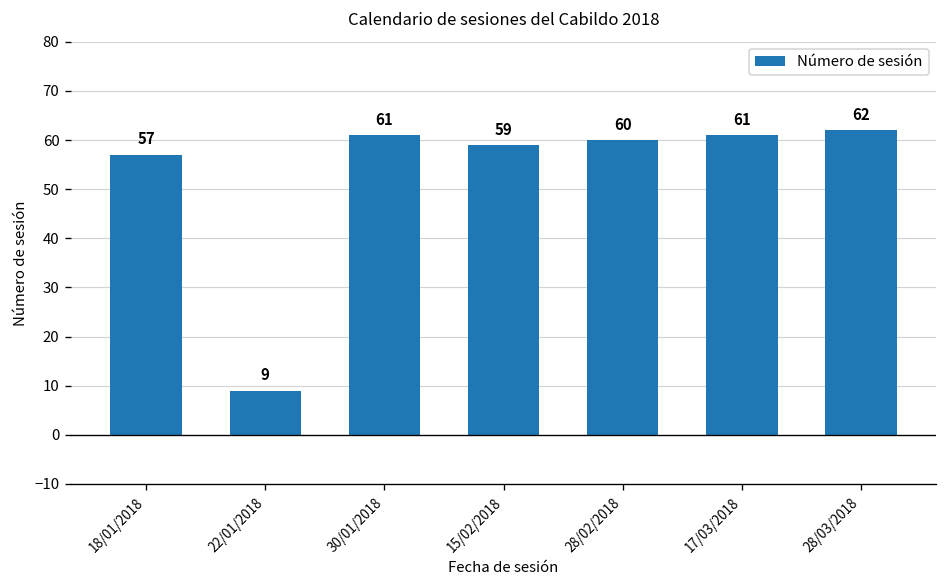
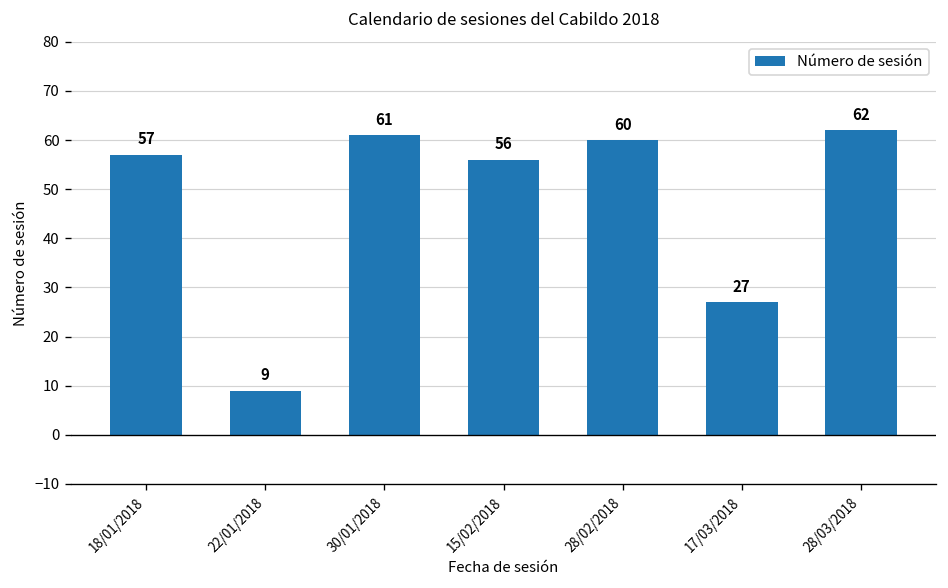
  {
    "18/01/2018": 57,
    "22/01/2018": 9,
    "30/01/2018": 61,
-   "15/02/2018": 59,
+   "15/02/2018": 56,
    "28/02/2018": 60,
-   "17/03/2018": 61,
+   "17/03/2018": 27,
    "28/03/2018": 62
  }
